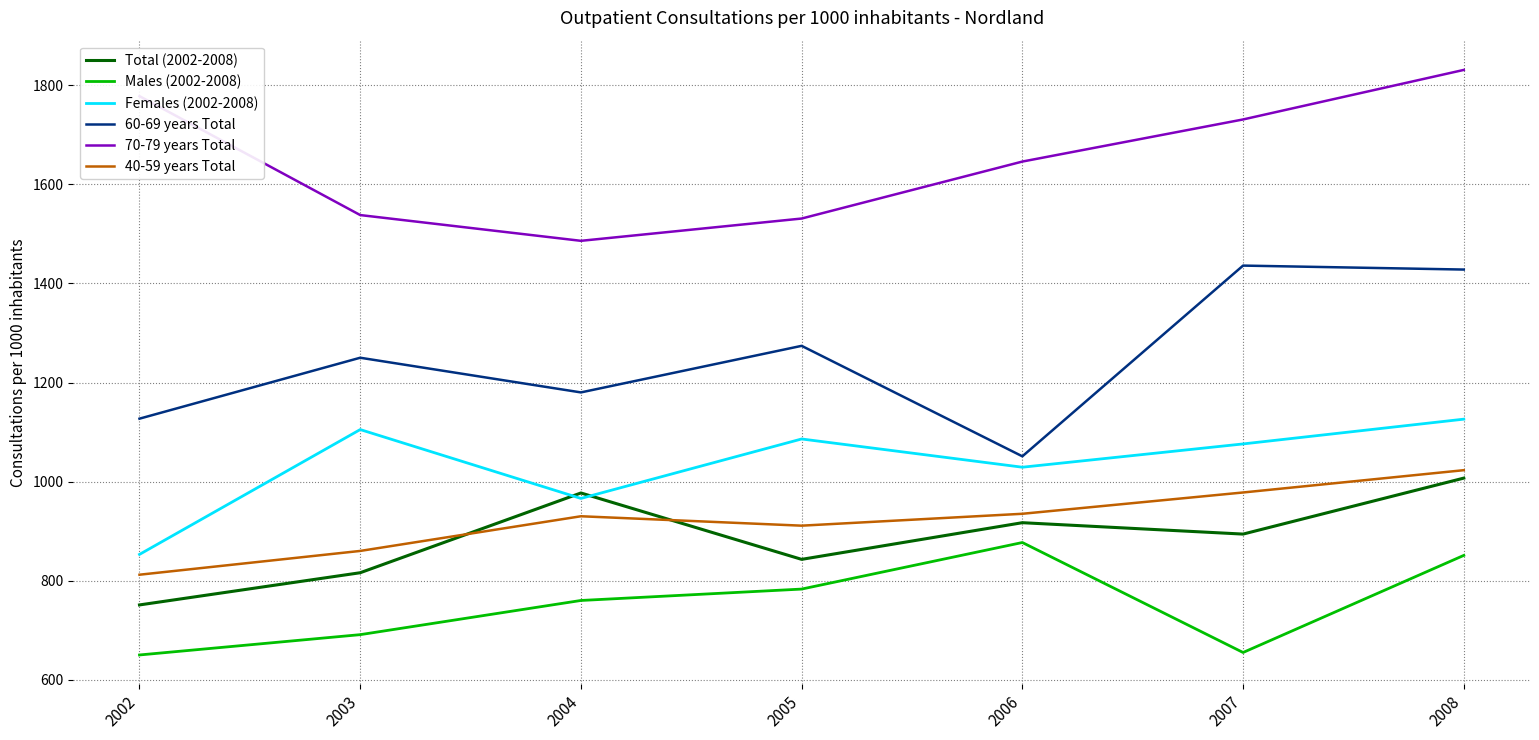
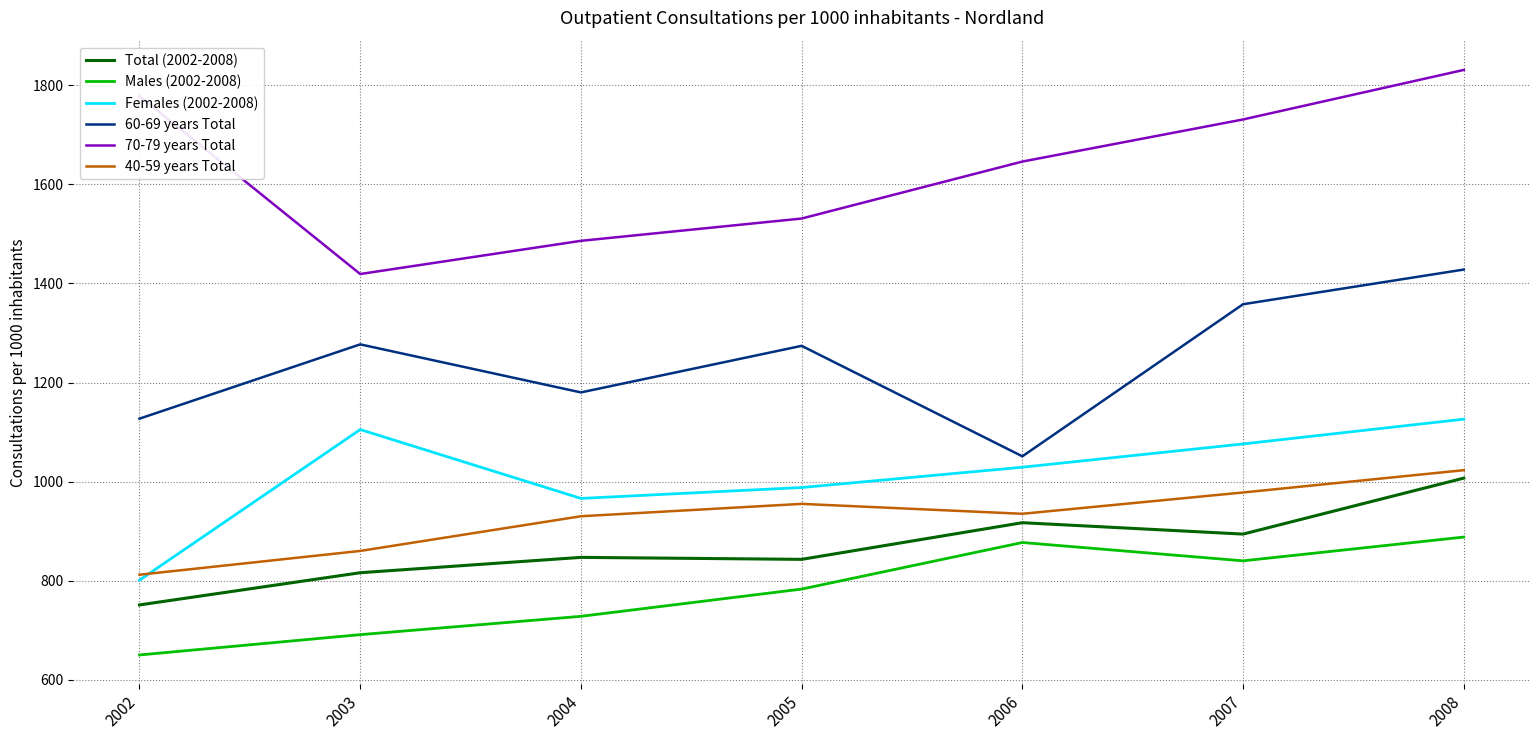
  {
    "Total (2002-2008)": {
      "2002": 750,
      "2003": 820,
-     "2004": 980,
+     "2004": 850,
      "2005": 840,
      "2006": 920,
      "2007": 890,
      "2008": 1010
    },
    "Males (2002-2008)": {
      "2002": 650,
      "2003": 690,
-     "2004": 760,
+     "2004": 730,
      "2005": 780,
      "2006": 880,
-     "2007": 660,
-     "2008": 850
+     "2007": 840,
+     "2008": 890
    },
    "Females (2002-2008)": {
-     "2002": 850,
+     "2002": 800,
      "2003": 1110,
      "2004": 970,
-     "2005": 1090,
+     "2005": 990,
      "2006": 1030,
      "2007": 1080,
      "2008": 1130
    },
    "60-69 years Total": {
      "2002": 1130,
-     "2003": 1250,
+     "2003": 1280,
      "2004": 1180,
      "2005": 1270,
      "2006": 1050,
-     "2007": 1440,
+     "2007": 1360,
      "2008": 1430
    },
    "70-79 years Total": {
-     "2003": 1540,
+     "2003": 1420,
      "2004": 1490,
      "2005": 1530,
      "2006": 1650,
      "2007": 1730,
      "2008": 1830
    },
    "40-59 years Total": {
      "2002": 810,
      "2003": 860,
      "2004": 930,
-     "2005": 910,
+     "2005": 960,
      "2006": 940,
      "2007": 980,
      "2008": 1020
    }
  }
